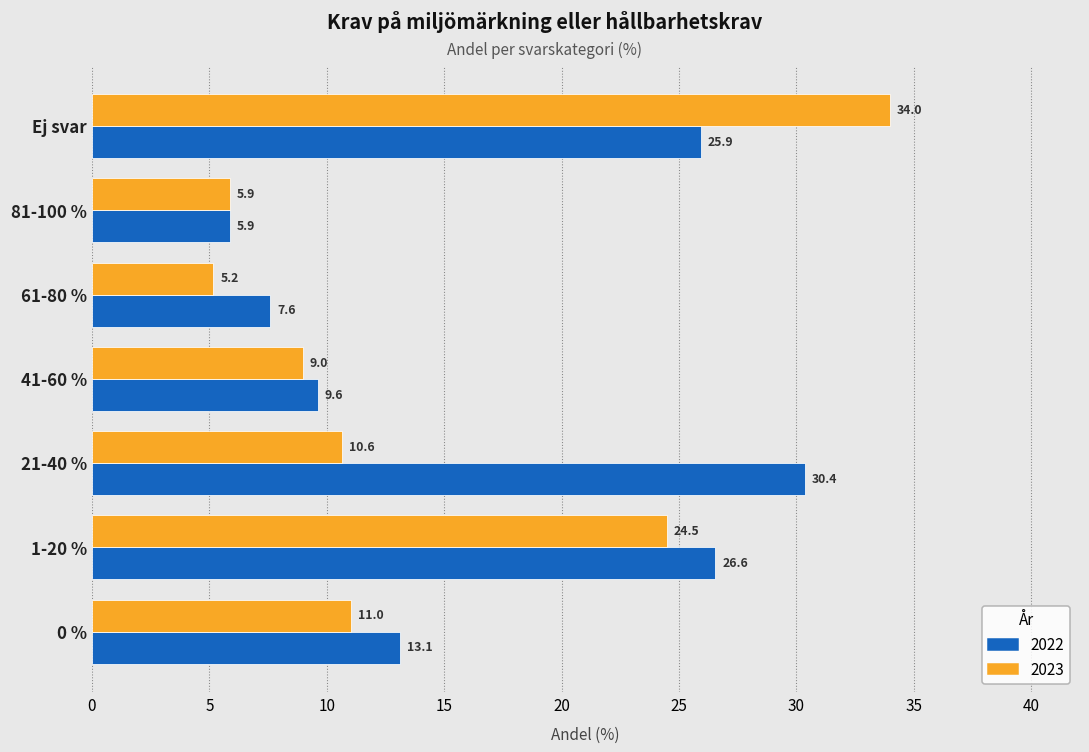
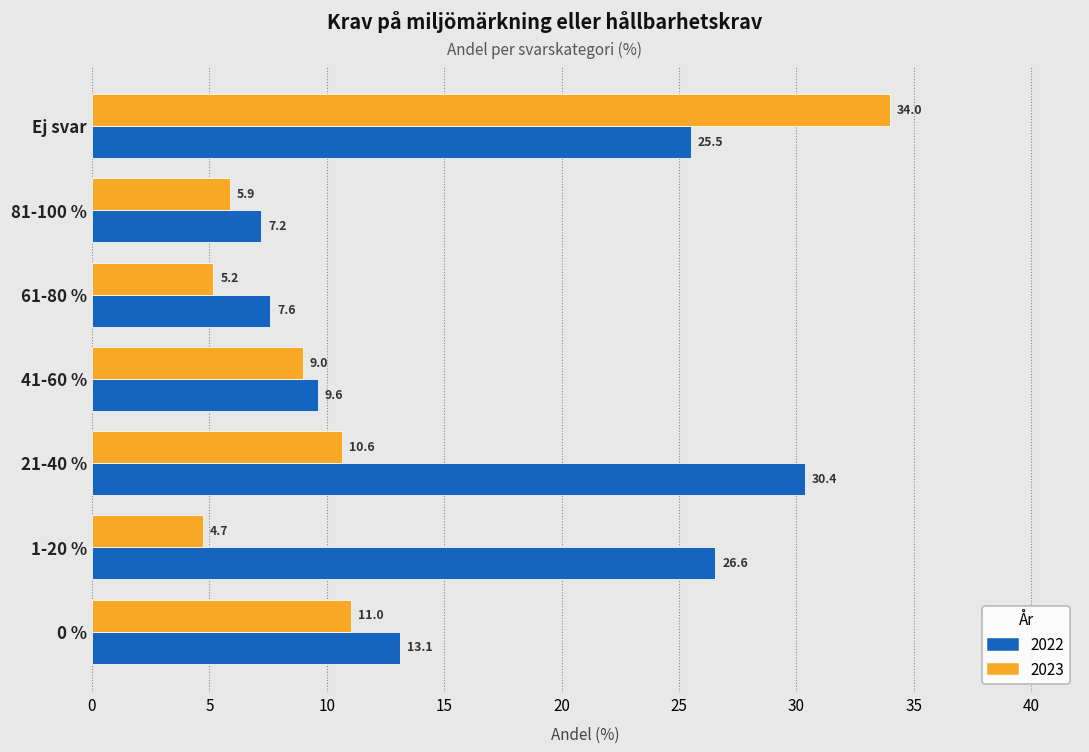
  {
    "2022": {
-     "Ej svar": 25.9,
-     "81-100 %": 5.9,
+     "Ej svar": 25.5,
+     "81-100 %": 7.2,
      "61-80 %": 7.6,
      "41-60 %": 9.6,
      "21-40 %": 30.4,
      "1-20 %": 26.6,
      "0 %": 13.1
    },
    "2023": {
      "Ej svar": 34.0,
      "81-100 %": 5.9,
      "61-80 %": 5.2,
      "41-60 %": 9.0,
      "21-40 %": 10.6,
-     "1-20 %": 24.5,
+     "1-20 %": 4.7,
      "0 %": 11.0
    }
  }
